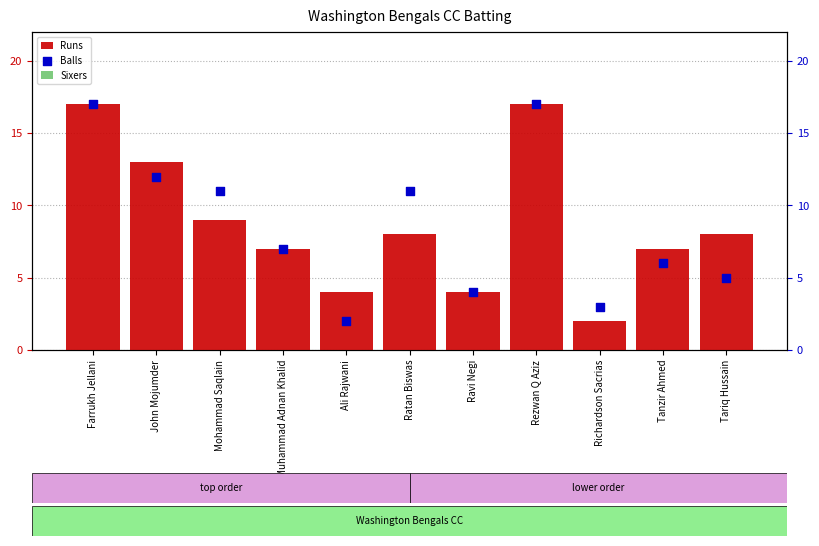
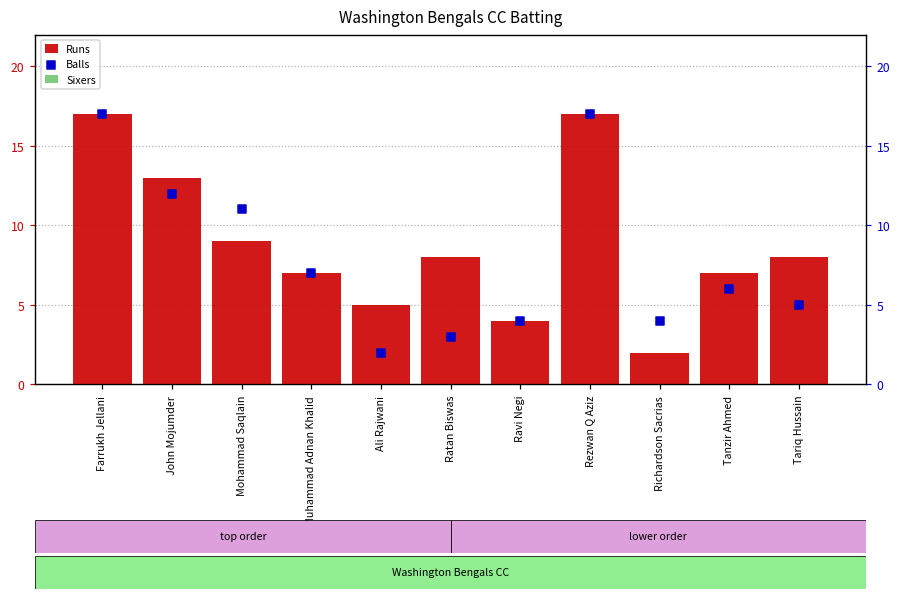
  {
    "Runs": {
      "Farrukh Jellani": 17,
      "John Mojumder": 13,
      "Mohammad Saqlain": 9,
      "Muhammad Adnan Khalid": 7,
-     "Ali Rajwani": 4,
+     "Ali Rajwani": 5,
      "Ratan Biswas": 8,
      "Ravi Negi": 4,
      "Rezwan Q Aziz": 17,
      "Richardson Sacrias": 2,
      "Tanzir Ahmed": 7,
      "Tariq Hussain": 8
    },
    "Sixers": {
      "Farrukh Jellani": 0,
      "John Mojumder": 0,
      "Mohammad Saqlain": 0,
      "Muhammad Adnan Khalid": 0,
      "Ali Rajwani": 0,
      "Ratan Biswas": 0,
      "Ravi Negi": 0,
      "Rezwan Q Aziz": 0,
      "Richardson Sacrias": 0,
      "Tanzir Ahmed": 0,
      "Tariq Hussain": 0
    },
    "Balls": {
-     "Ratan Biswas": 11,
-     "Richardson Sacrias": 3
+     "Ratan Biswas": 3,
+     "Richardson Sacrias": 4
    }
  }
